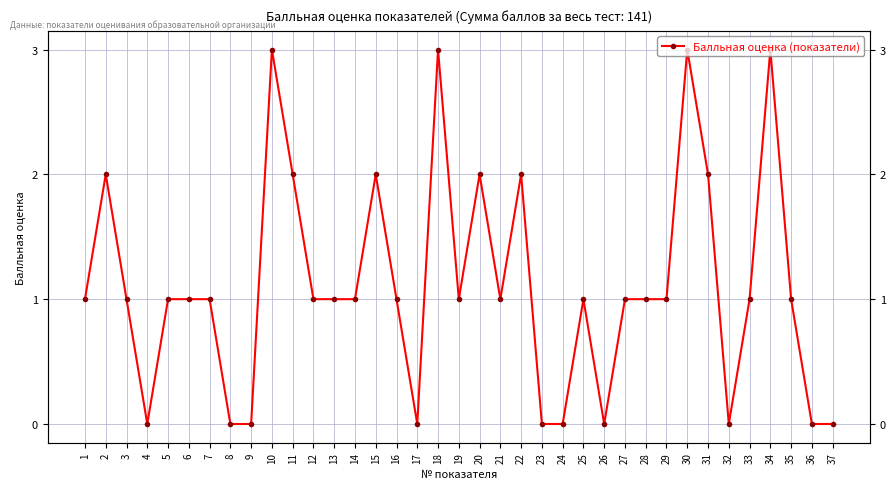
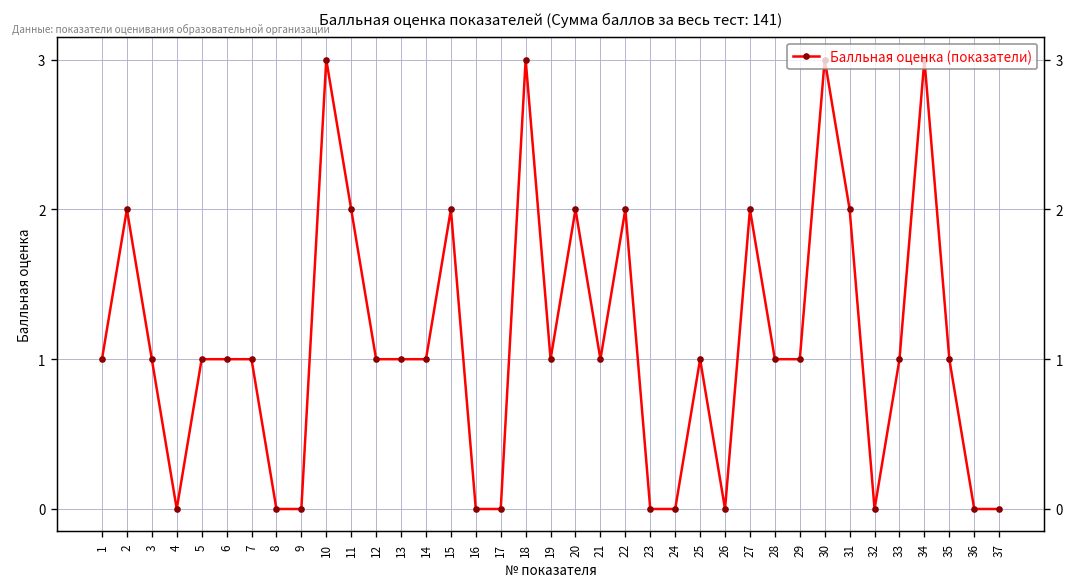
  {
    "1": 1,
    "2": 2,
    "3": 1,
    "4": 0,
    "5": 1,
    "6": 1,
    "7": 1,
    "8": 0,
    "9": 0,
    "10": 3,
    "11": 2,
    "12": 1,
    "13": 1,
    "14": 1,
    "15": 2,
-   "16": 1,
+   "16": 0,
    "17": 0,
    "18": 3,
    "19": 1,
    "20": 2,
    "21": 1,
    "22": 2,
    "23": 0,
    "24": 0,
    "25": 1,
    "26": 0,
-   "27": 1,
+   "27": 2,
    "28": 1,
    "29": 1,
    "31": 2,
    "32": 0,
    "33": 1,
    "35": 1,
    "36": 0,
    "37": 0
  }
